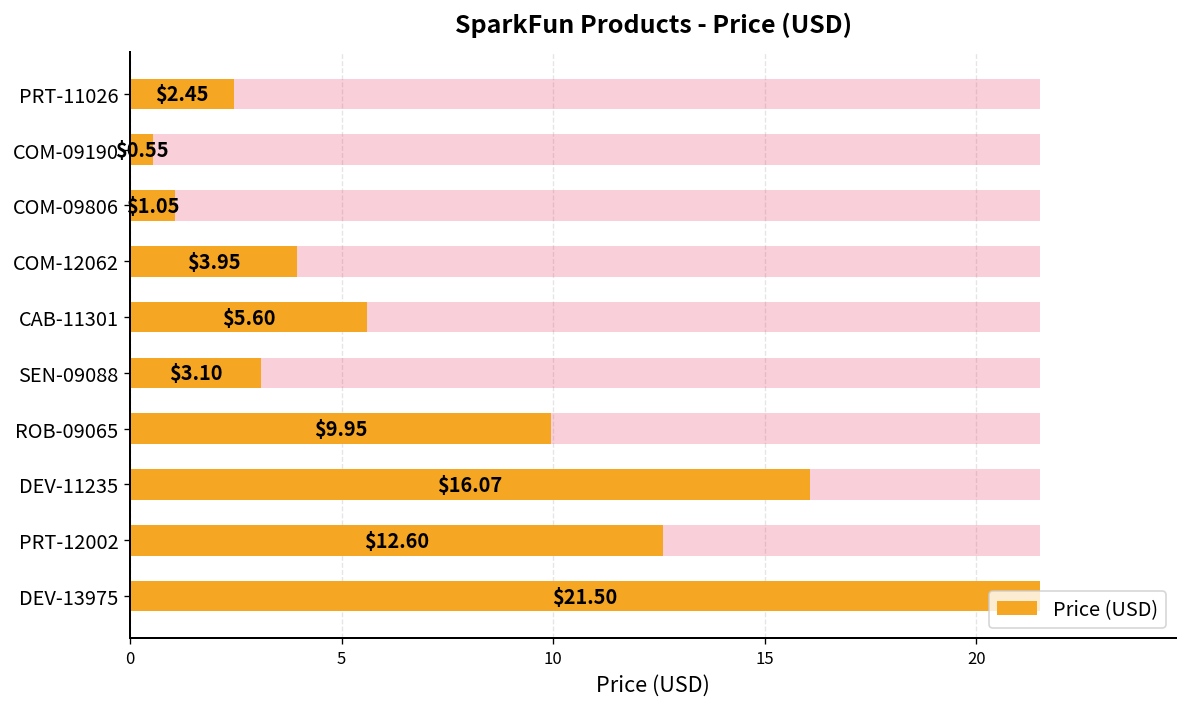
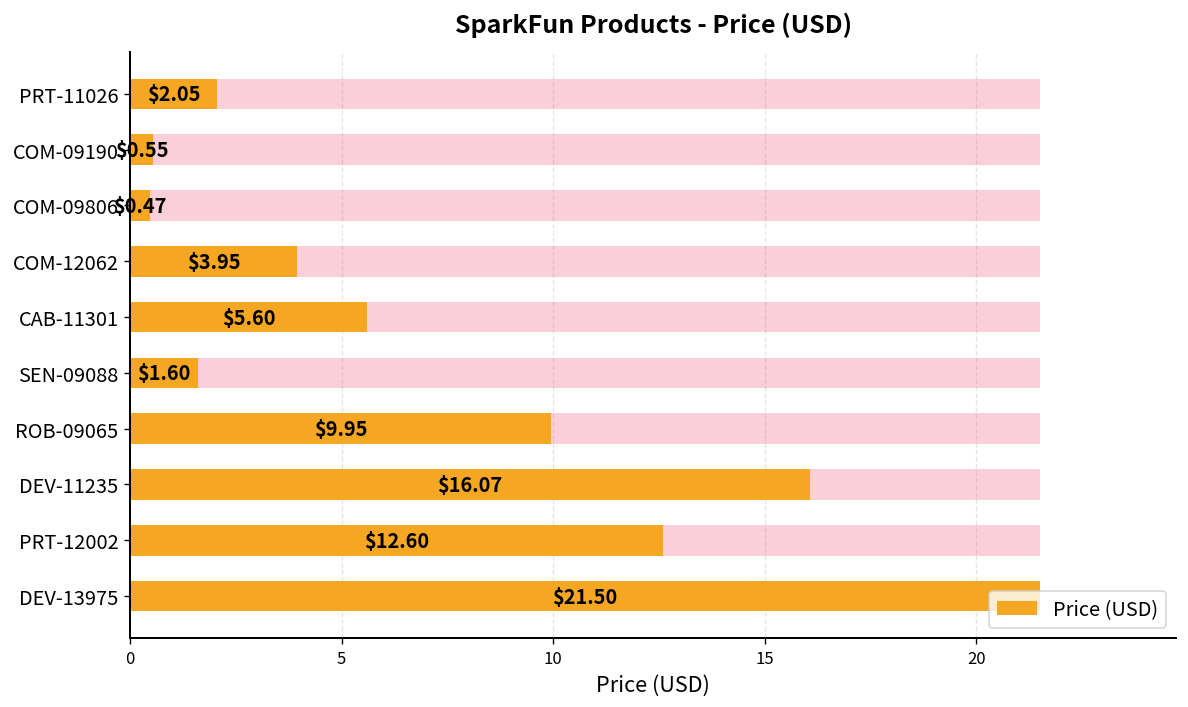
  {
    "Price (USD)": {
-     "PRT-11026": "$2.45",
-     "COM-09806": "$1.05",
-     "SEN-09088": "$3.10"
+     "PRT-11026": "$2.05",
+     "COM-09806": "$0.47",
+     "SEN-09088": "$1.60"
    }
  }
